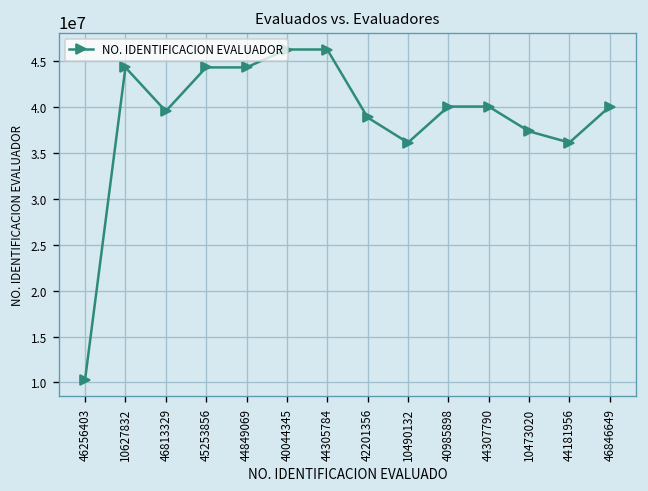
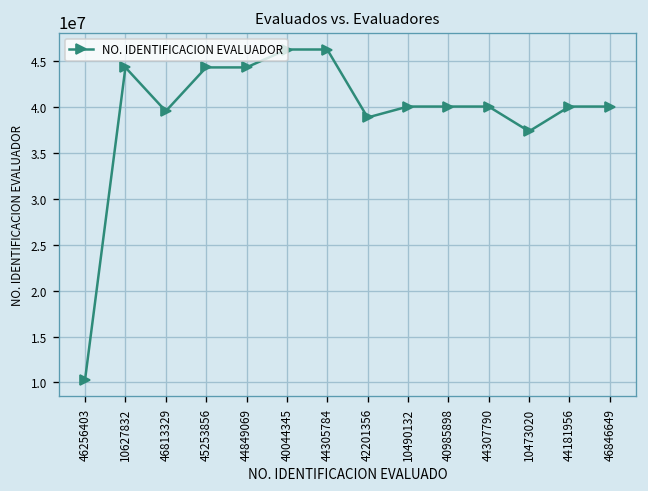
  {
    "46256403": 10000000,
    "10627832": 44000000,
    "46813329": 40000000,
    "45253856": 44000000,
    "44849069": 44000000,
    "44305784": 46000000,
    "42201356": 39000000,
-   "10490132": 36000000,
+   "10490132": 40000000,
    "40985898": 40000000,
    "44307790": 40000000,
    "10473020": 37000000,
-   "44181956": 36000000,
+   "44181956": 40000000,
    "46846649": 40000000
  }
